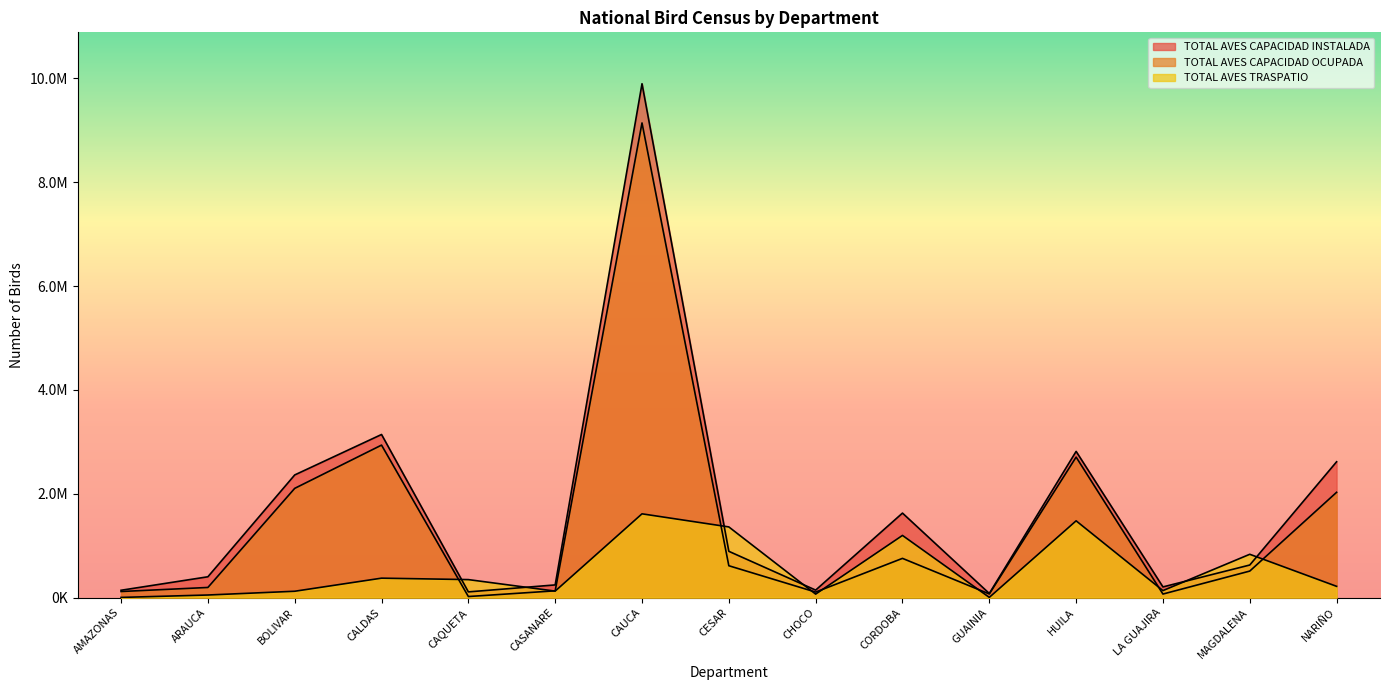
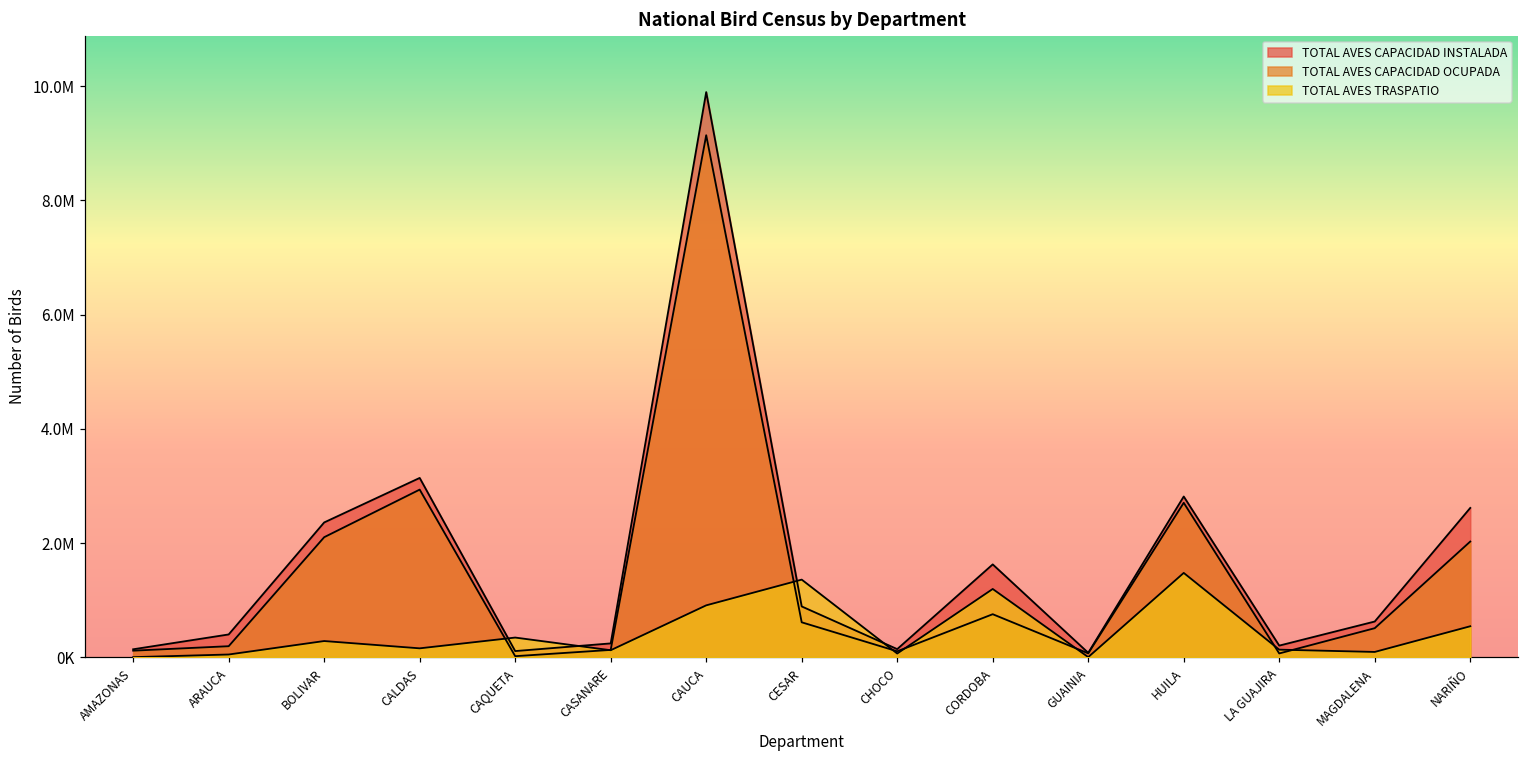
  {
    "TOTAL AVES TRASPATIO": {
      "AMAZONAS": 0,
      "ARAUCA": 0,
-     "BOLIVAR": 100000,
-     "CALDAS": 400000,
+     "BOLIVAR": 300000,
+     "CALDAS": 200000,
      "CAQUETA": 300000,
-     "CAUCA": 1600000,
+     "CAUCA": 900000,
      "CESAR": 1400000,
      "CORDOBA": 1200000,
      "GUAINIA": 0,
      "HUILA": 1500000,
      "LA GUAJIRA": 100000,
-     "MAGDALENA": 800000,
-     "NARIÑO": 200000
+     "MAGDALENA": 100000,
+     "NARIÑO": 500000
    }
  }
